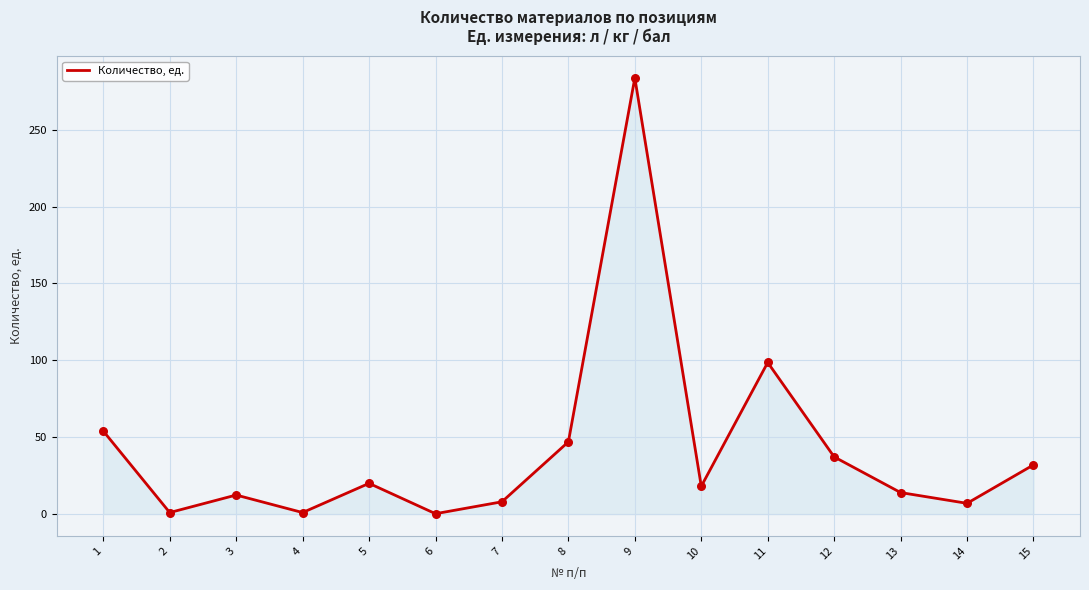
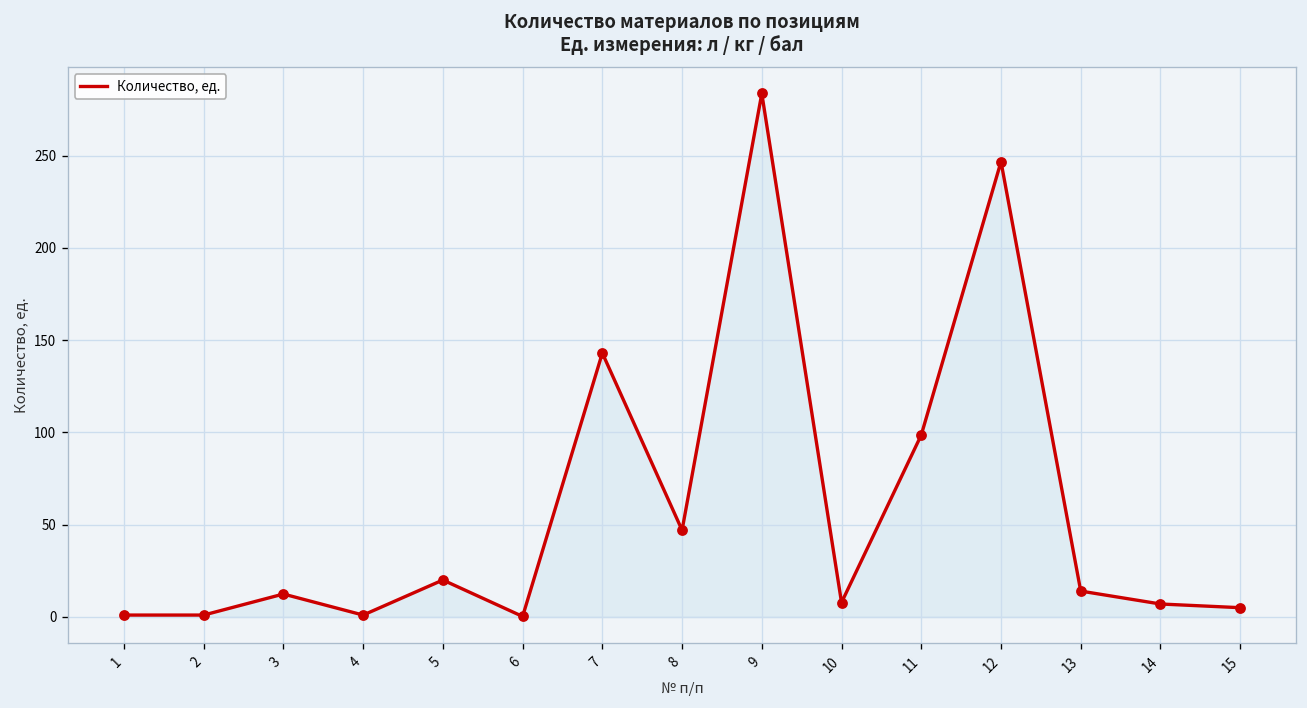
  {
-   "1": 54,
+   "1": 1,
    "2": 1,
    "3": 12,
    "4": 1,
    "5": 20,
    "6": 0,
-   "7": 8,
+   "7": 143,
    "8": 47,
    "9": 284,
-   "10": 18,
+   "10": 8,
    "11": 99,
-   "12": 37,
+   "12": 247,
    "13": 14,
    "14": 7,
-   "15": 32
+   "15": 5
  }
